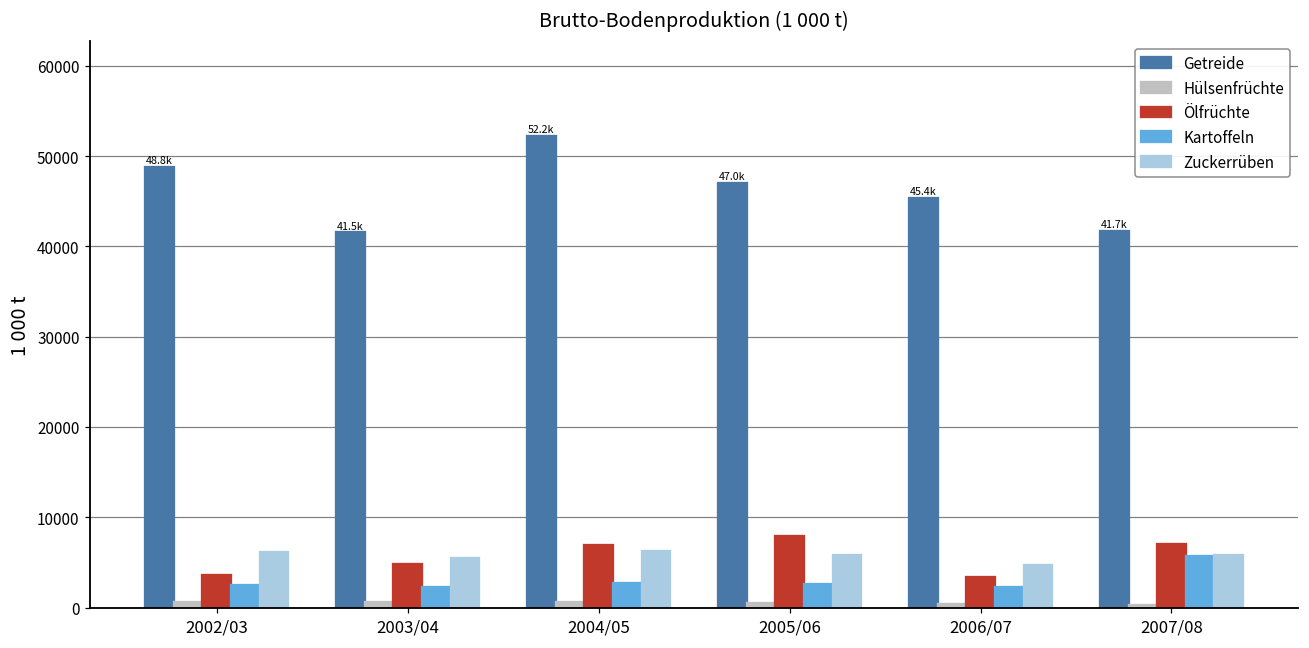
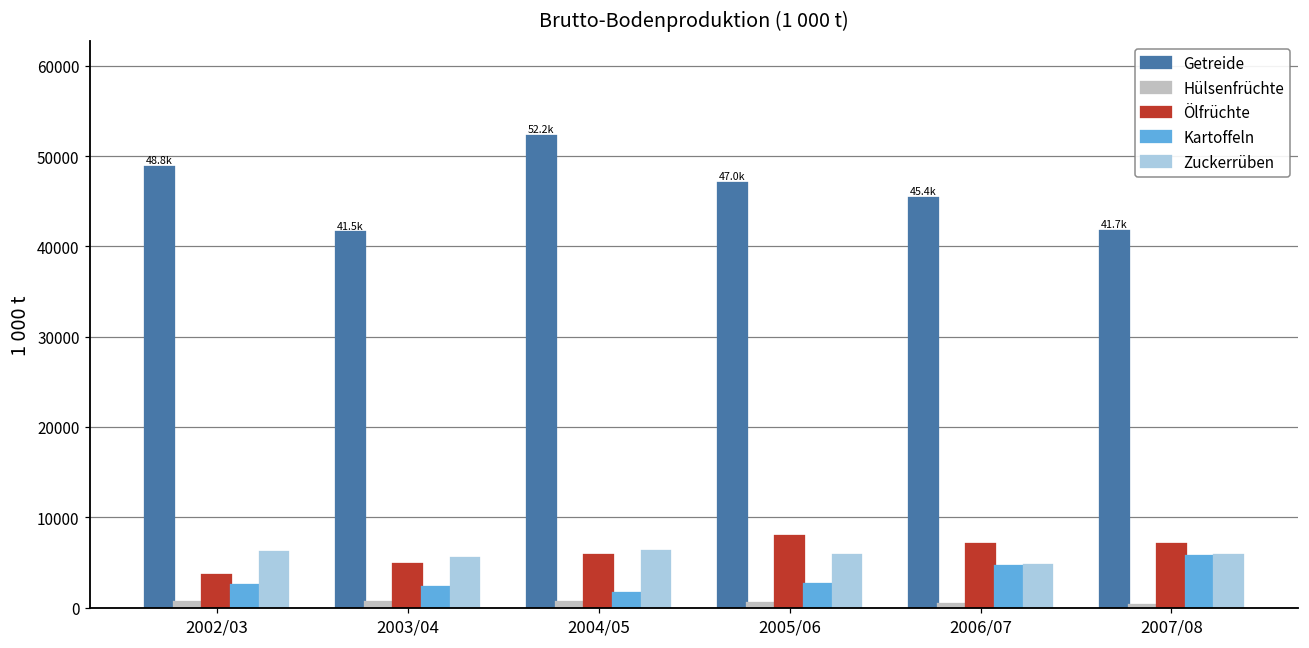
  {
    "Getreide": {
      "2002/03": "48.8k",
      "2003/04": "41.5k",
      "2004/05": "52.2k",
      "2005/06": "47.0k",
      "2006/07": "45.4k",
      "2007/08": "41.7k"
    },
    "Ölfrüchte": {
      "2002/03": "4000",
      "2003/04": "5000",
-     "2004/05": "7000",
+     "2004/05": "6000",
      "2005/06": "8000",
-     "2006/07": "3000",
+     "2006/07": "7000",
      "2007/08": "7000"
    },
    "Kartoffeln": {
      "2002/03": "3000",
      "2003/04": "2000",
-     "2004/05": "3000",
+     "2004/05": "2000",
      "2005/06": "3000",
-     "2006/07": "2000",
+     "2006/07": "5000",
      "2007/08": "6000"
    }
  }
